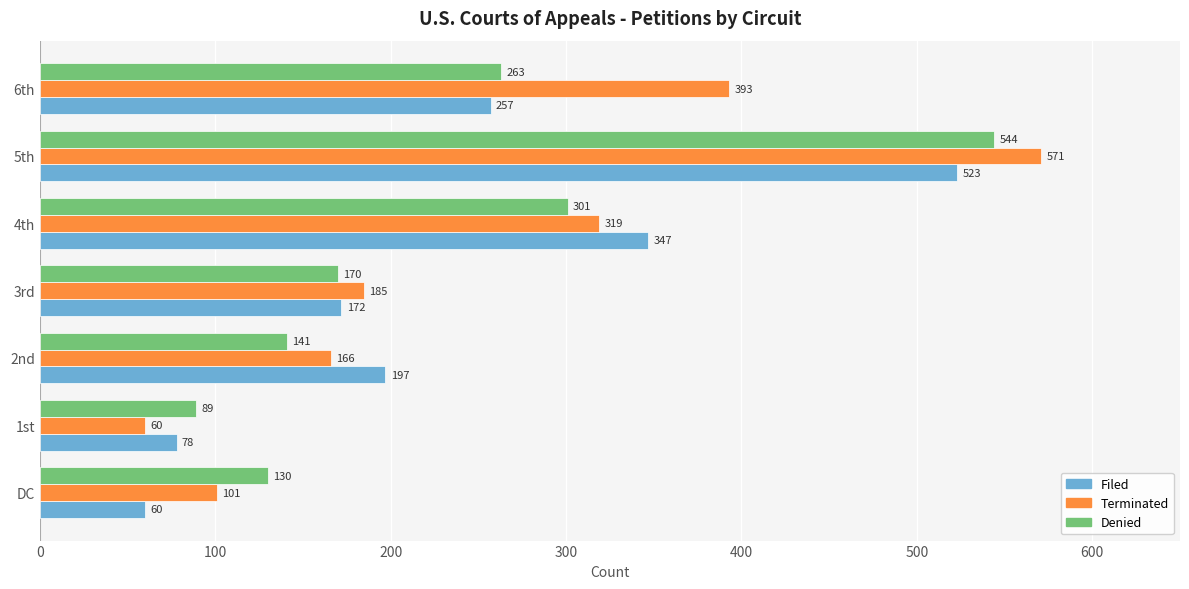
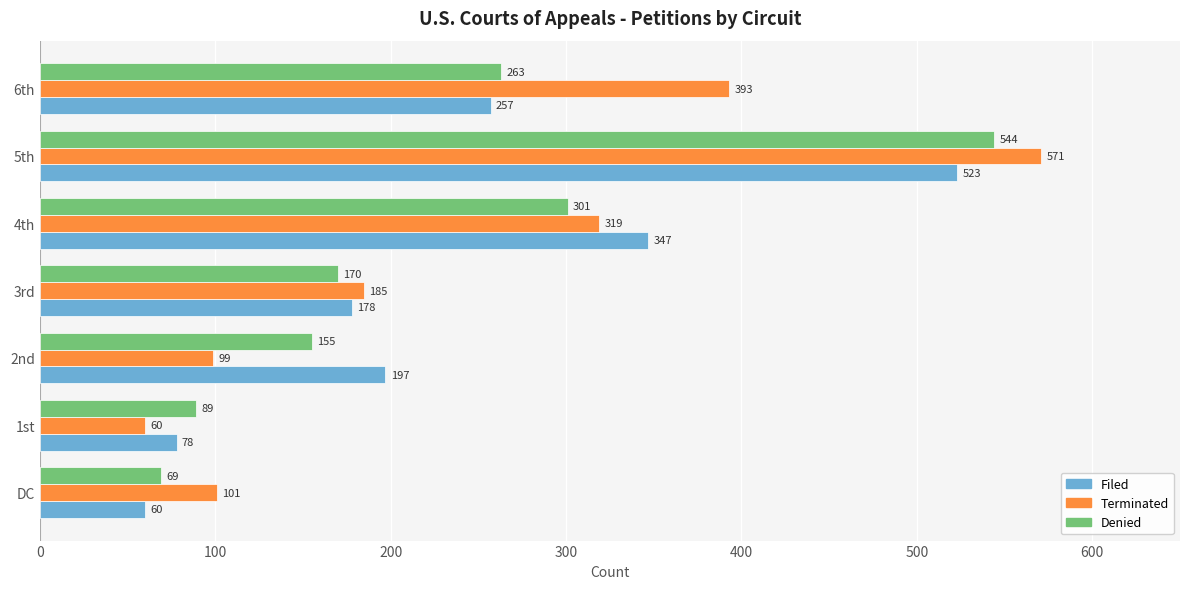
  {
    "Filed": {
      "6th": 257,
      "5th": 523,
      "4th": 347,
-     "3rd": 172,
+     "3rd": 178,
      "2nd": 197,
      "1st": 78,
      "DC": 60
    },
    "Terminated": {
      "6th": 393,
      "5th": 571,
      "4th": 319,
      "3rd": 185,
-     "2nd": 166,
+     "2nd": 99,
      "1st": 60,
      "DC": 101
    },
    "Denied": {
      "6th": 263,
      "5th": 544,
      "4th": 301,
      "3rd": 170,
-     "2nd": 141,
+     "2nd": 155,
      "1st": 89,
-     "DC": 130
+     "DC": 69
    }
  }
